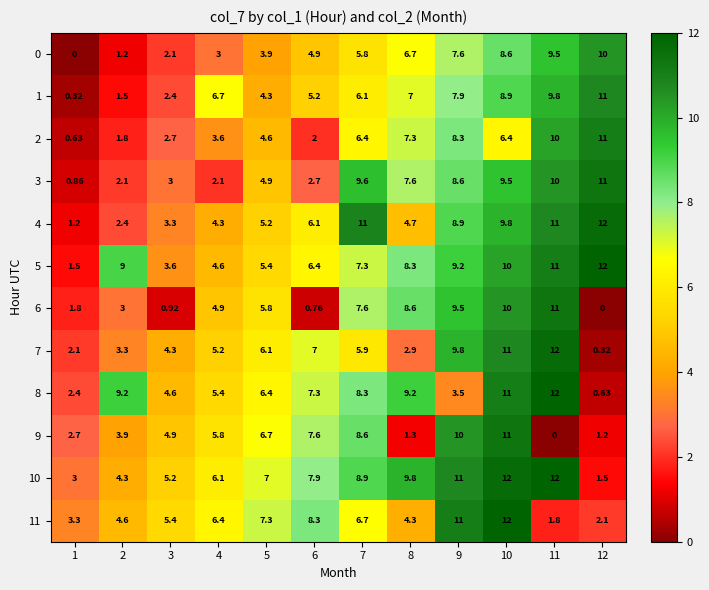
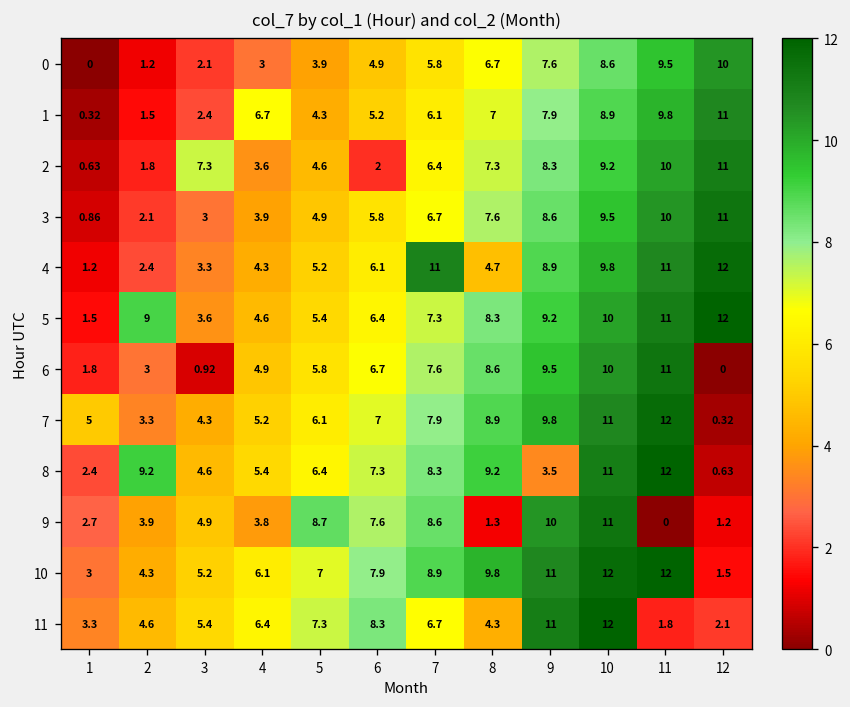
  {
    "0": {
      "1": 0,
      "2": 1.2,
      "3": 2.1,
      "4": 3,
      "5": 3.9,
      "6": 4.9,
      "7": 5.8,
      "8": 6.7,
      "9": 7.6,
      "10": 8.6,
      "11": 9.5,
      "12": 10
    },
    "1": {
      "1": 0.32,
      "2": 1.5,
      "3": 2.4,
      "4": 6.7,
      "5": 4.3,
      "6": 5.2,
      "7": 6.1,
      "8": 7,
      "9": 7.9,
      "10": 8.9,
      "11": 9.8,
      "12": 11
    },
    "2": {
      "1": 0.63,
      "2": 1.8,
-     "3": 2.7,
+     "3": 7.3,
      "4": 3.6,
      "5": 4.6,
      "6": 2,
      "7": 6.4,
      "8": 7.3,
      "9": 8.3,
-     "10": 6.4,
+     "10": 9.2,
      "11": 10,
      "12": 11
    },
    "3": {
      "1": 0.86,
      "2": 2.1,
      "3": 3,
-     "4": 2.1,
+     "4": 3.9,
      "5": 4.9,
-     "6": 2.7,
-     "7": 9.6,
+     "6": 5.8,
+     "7": 6.7,
      "8": 7.6,
      "9": 8.6,
      "10": 9.5,
      "11": 10,
      "12": 11
    },
    "4": {
      "1": 1.2,
      "2": 2.4,
      "3": 3.3,
      "4": 4.3,
      "5": 5.2,
      "6": 6.1,
      "7": 11,
      "8": 4.7,
      "9": 8.9,
      "10": 9.8,
      "11": 11,
      "12": 12
    },
    "5": {
      "1": 1.5,
      "2": 9,
      "3": 3.6,
      "4": 4.6,
      "5": 5.4,
      "6": 6.4,
      "7": 7.3,
      "8": 8.3,
      "9": 9.2,
      "10": 10,
      "11": 11,
      "12": 12
    },
    "6": {
      "1": 1.8,
      "2": 3,
      "3": 0.92,
      "4": 4.9,
      "5": 5.8,
-     "6": 0.76,
+     "6": 6.7,
      "7": 7.6,
      "8": 8.6,
      "9": 9.5,
      "10": 10,
      "11": 11,
      "12": 0
    },
    "7": {
-     "1": 2.1,
+     "1": 5,
      "2": 3.3,
      "3": 4.3,
      "4": 5.2,
      "5": 6.1,
      "6": 7,
-     "7": 5.9,
-     "8": 2.9,
+     "7": 7.9,
+     "8": 8.9,
      "9": 9.8,
      "10": 11,
      "11": 12,
      "12": 0.32
    },
    "8": {
      "1": 2.4,
      "2": 9.2,
      "3": 4.6,
      "4": 5.4,
      "5": 6.4,
      "6": 7.3,
      "7": 8.3,
      "8": 9.2,
      "9": 3.5,
      "10": 11,
      "11": 12,
      "12": 0.63
    },
    "9": {
      "1": 2.7,
      "2": 3.9,
      "3": 4.9,
-     "4": 5.8,
-     "5": 6.7,
+     "4": 3.8,
+     "5": 8.7,
      "6": 7.6,
      "7": 8.6,
      "8": 1.3,
      "9": 10,
      "10": 11,
      "11": 0,
      "12": 1.2
    },
    "10": {
      "1": 3,
      "2": 4.3,
      "3": 5.2,
      "4": 6.1,
      "5": 7,
      "6": 7.9,
      "7": 8.9,
      "8": 9.8,
      "9": 11,
      "10": 12,
      "11": 12,
      "12": 1.5
    },
    "11": {
      "1": 3.3,
      "2": 4.6,
      "3": 5.4,
      "4": 6.4,
      "5": 7.3,
      "6": 8.3,
      "7": 6.7,
      "8": 4.3,
      "9": 11,
      "10": 12,
      "11": 1.8,
      "12": 2.1
    }
  }
